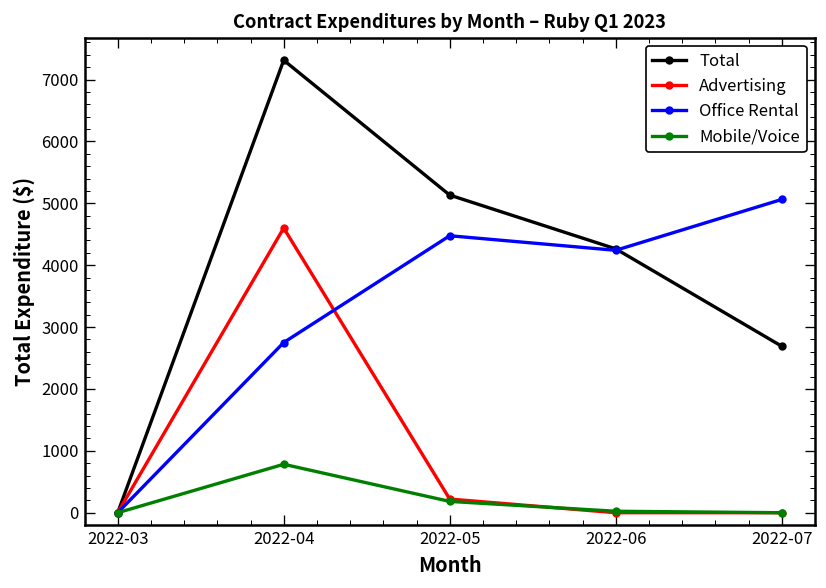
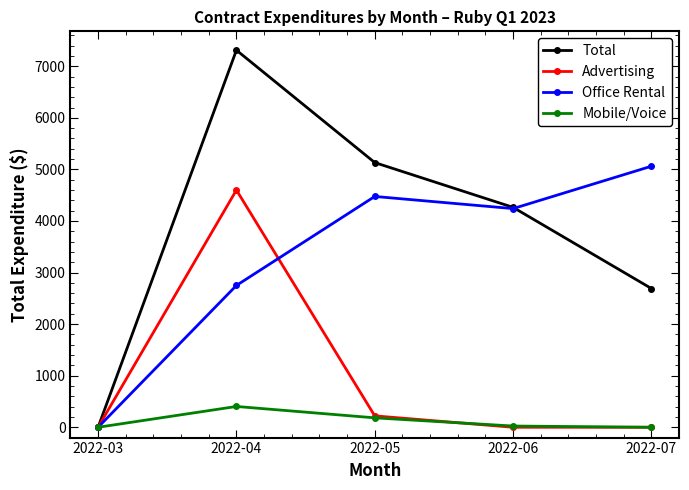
  {
    "Total": {
      "2022-04": 7300,
      "2022-05": 5100,
      "2022-07": 2700
    },
    "Advertising": {
      "2022-04": 4600
    },
    "Office Rental": {
      "2022-04": 2700,
      "2022-05": 4500,
      "2022-07": 5100
    },
    "Mobile/Voice": {
-     "2022-04": 800
+     "2022-04": 400
    }
  }
